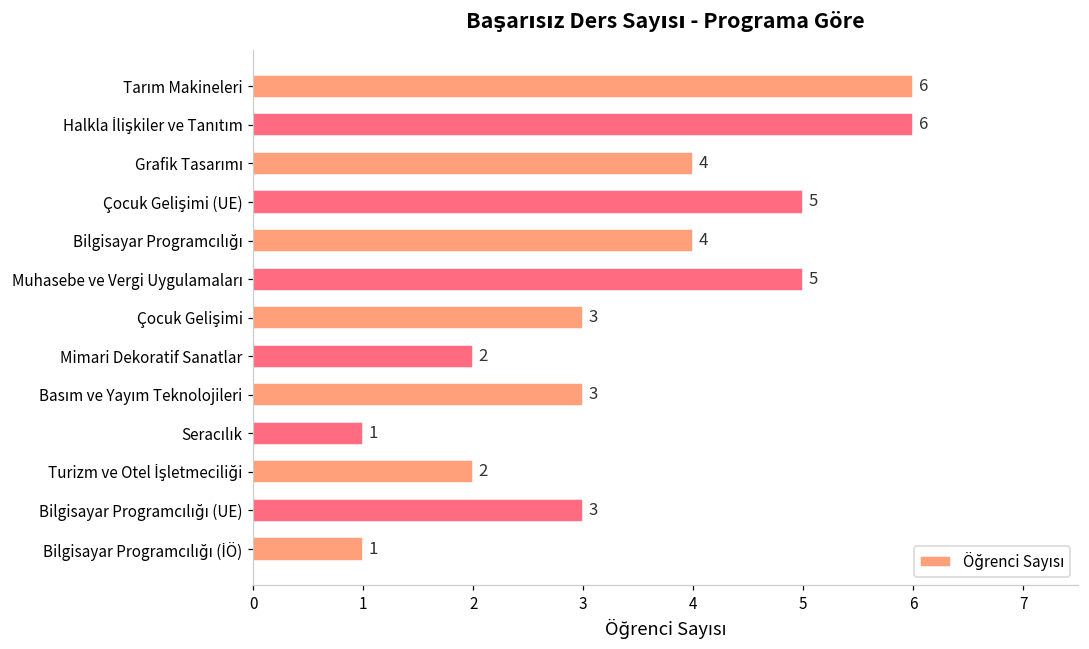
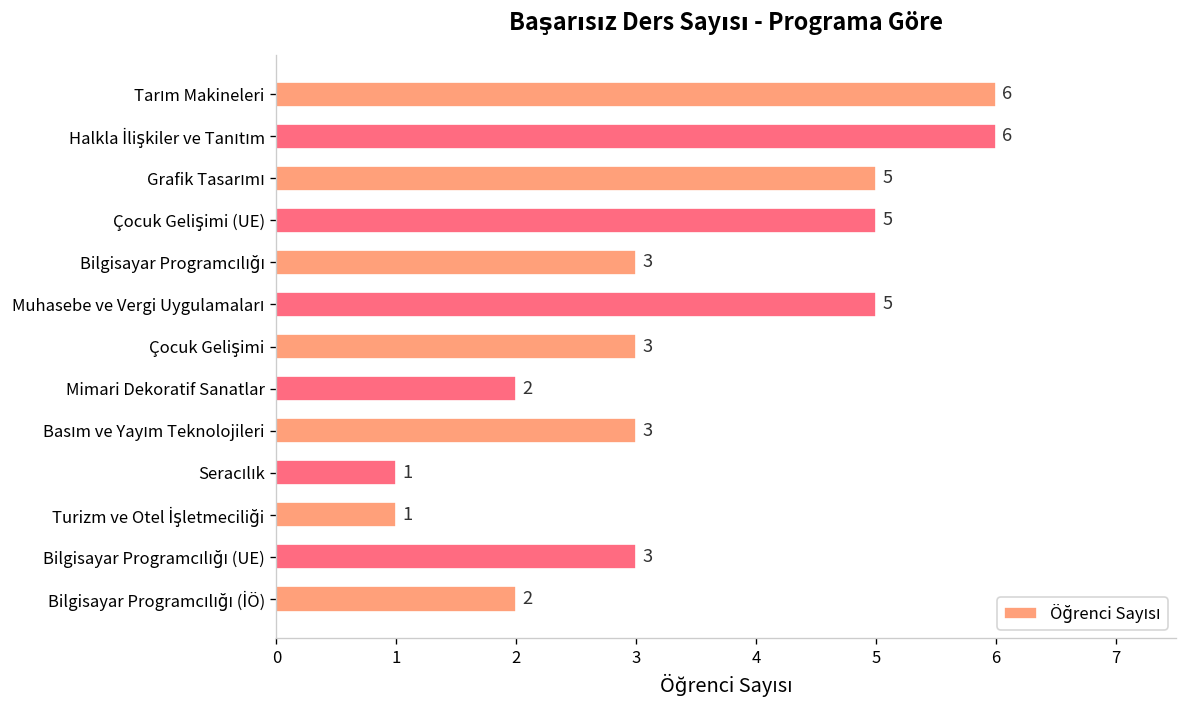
  {
    "Tarım Makineleri": 6,
    "Halkla İlişkiler ve Tanıtım": 6,
-   "Grafik Tasarımı": 4,
+   "Grafik Tasarımı": 5,
    "Çocuk Gelişimi (UE)": 5,
-   "Bilgisayar Programcılığı": 4,
+   "Bilgisayar Programcılığı": 3,
    "Muhasebe ve Vergi Uygulamaları": 5,
    "Çocuk Gelişimi": 3,
    "Mimari Dekoratif Sanatlar": 2,
    "Basım ve Yayım Teknolojileri": 3,
    "Seracılık": 1,
-   "Turizm ve Otel İşletmeciliği": 2,
+   "Turizm ve Otel İşletmeciliği": 1,
    "Bilgisayar Programcılığı (UE)": 3,
-   "Bilgisayar Programcılığı (İÖ)": 1
+   "Bilgisayar Programcılığı (İÖ)": 2
  }
